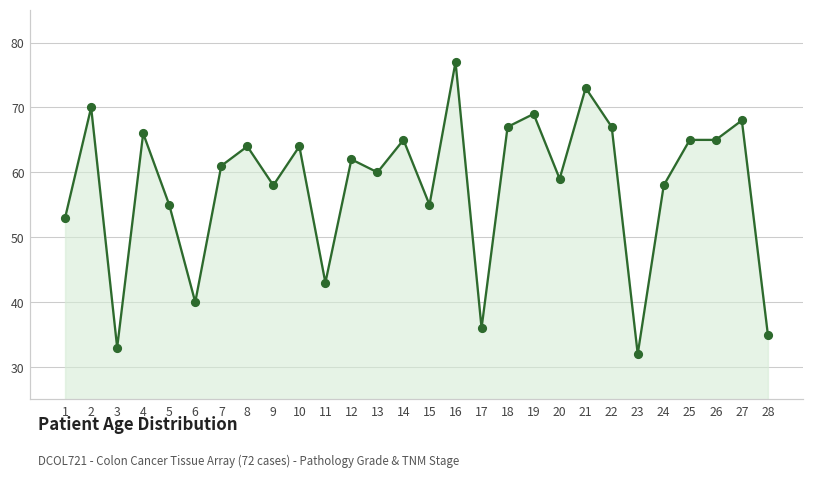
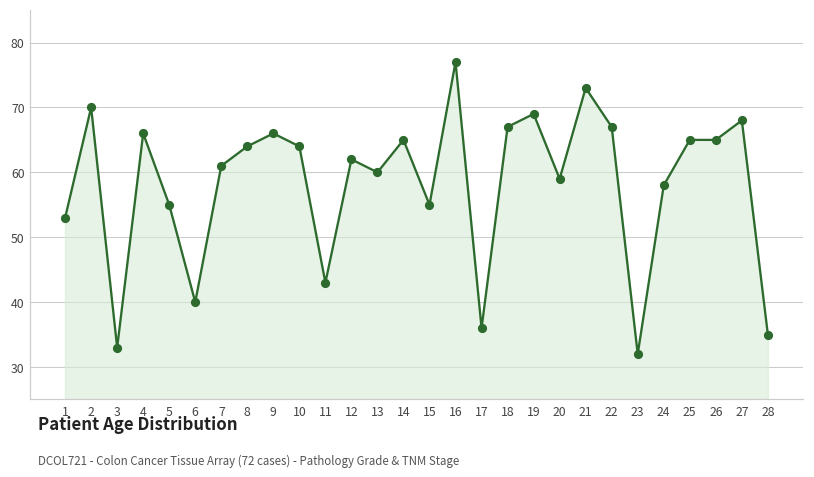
  {
    "1": 53,
    "2": 70,
    "3": 33,
    "4": 66,
    "5": 55,
    "6": 40,
    "7": 61,
    "8": 64,
-   "9": 58,
+   "9": 66,
    "10": 64,
    "11": 43,
    "12": 62,
    "13": 60,
    "14": 65,
    "15": 55,
    "16": 77,
    "17": 36,
    "18": 67,
    "19": 69,
    "20": 59,
    "21": 73,
    "22": 67,
    "23": 32,
    "24": 58,
    "25": 65,
    "26": 65,
    "27": 68,
    "28": 35
  }
